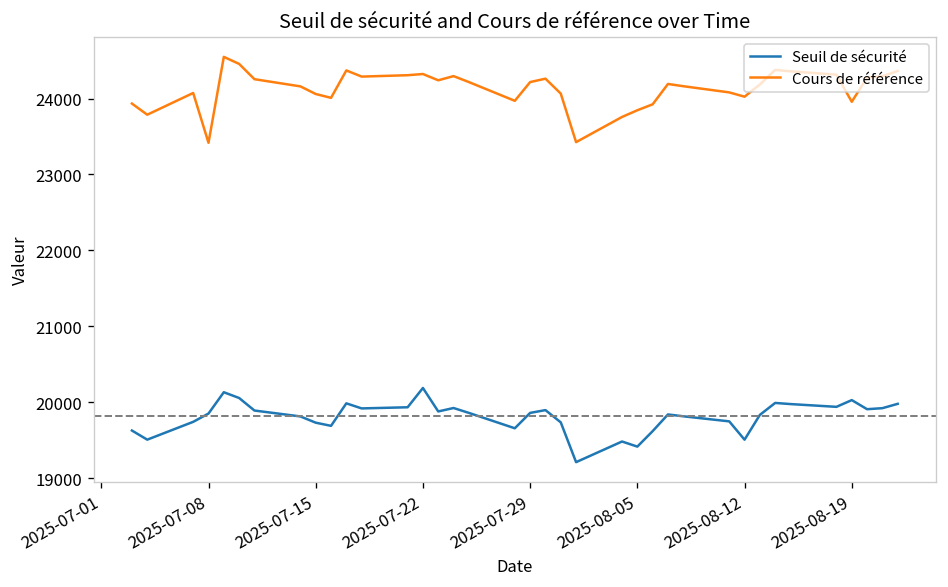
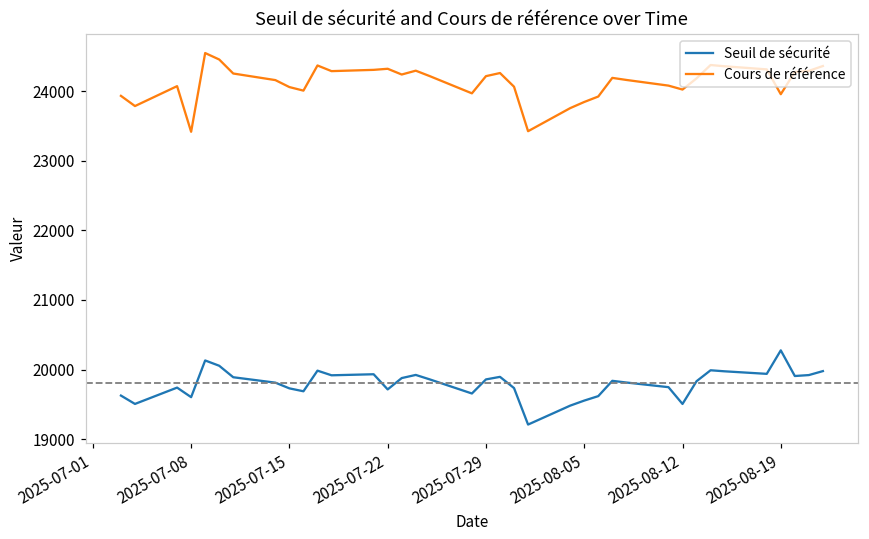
  {
    "Seuil de sécurité": {
-     "2025-07-08": 19800,
+     "2025-07-08": 19600,
      "2025-07-15": 19700,
-     "2025-07-22": 20200,
+     "2025-07-22": 19700,
      "2025-07-29": 19900,
-     "2025-08-05": 19400,
+     "2025-08-05": 19600,
      "2025-08-12": 19500,
-     "2025-08-19": 20000
+     "2025-08-19": 20300
    },
    "Cours de référence": {
      "2025-07-08": 23400,
      "2025-07-15": 24100,
      "2025-07-22": 24300,
      "2025-07-29": 24200,
      "2025-08-05": 23800,
      "2025-08-12": 24000,
      "2025-08-19": 24000
    }
  }
